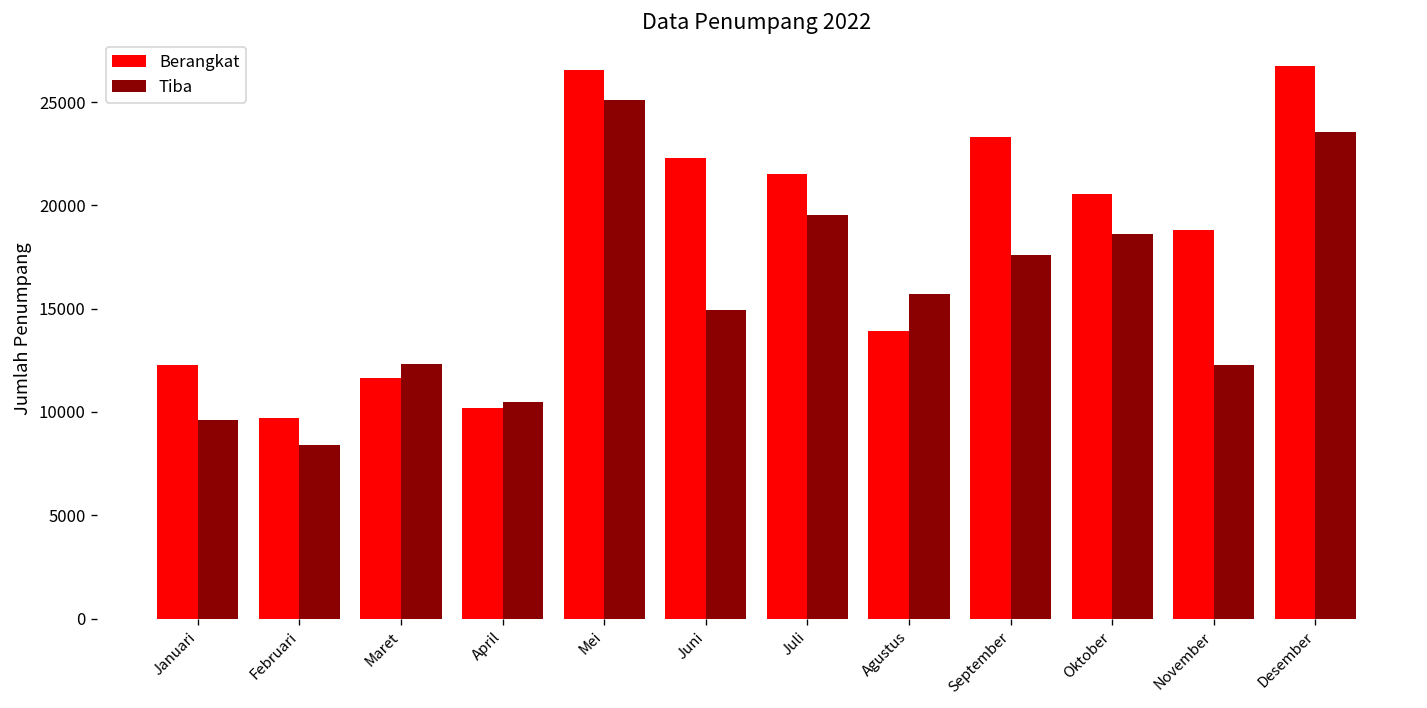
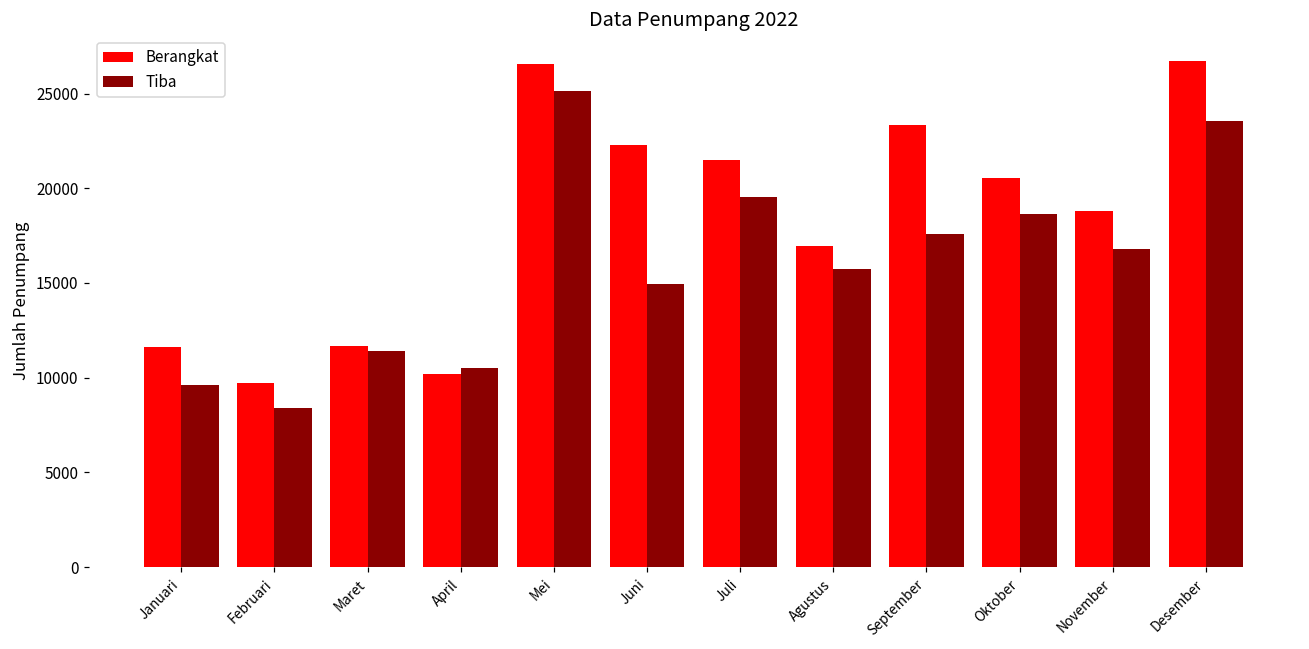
  {
    "Berangkat": {
-     "Januari": 12300,
+     "Januari": 11600,
      "Februari": 9700,
      "Maret": 11700,
      "April": 10200,
      "Mei": 26600,
      "Juni": 22300,
      "Juli": 21500,
-     "Agustus": 13900,
+     "Agustus": 16900,
      "September": 23300,
      "Oktober": 20600,
      "November": 18800,
      "Desember": 26700
    },
    "Tiba": {
      "Januari": 9600,
      "Februari": 8400,
-     "Maret": 12300,
+     "Maret": 11400,
      "April": 10500,
      "Mei": 25100,
      "Juni": 14900,
      "Juli": 19500,
      "Agustus": 15700,
      "September": 17600,
      "Oktober": 18600,
-     "November": 12300,
+     "November": 16800,
      "Desember": 23600
    }
  }
